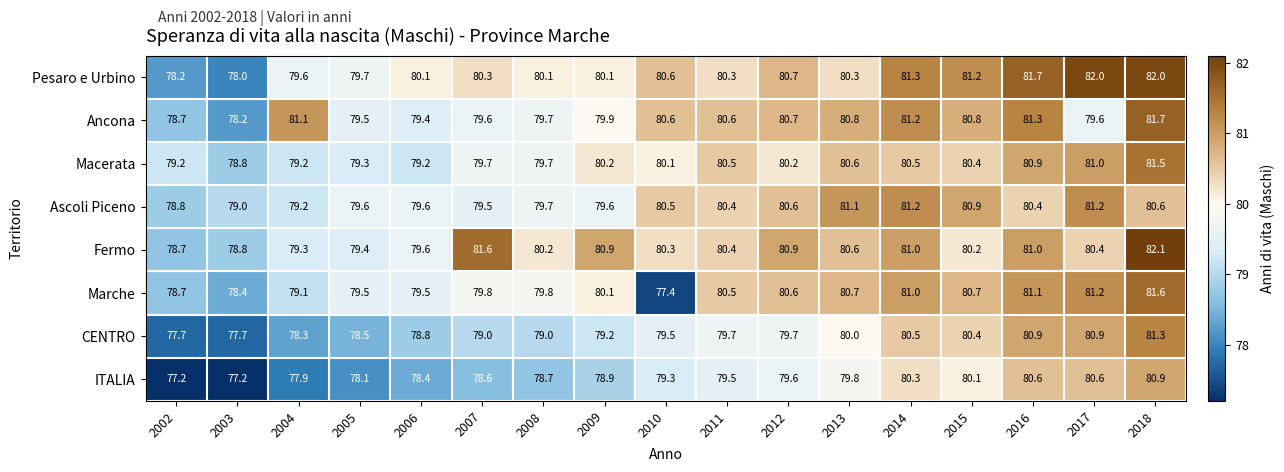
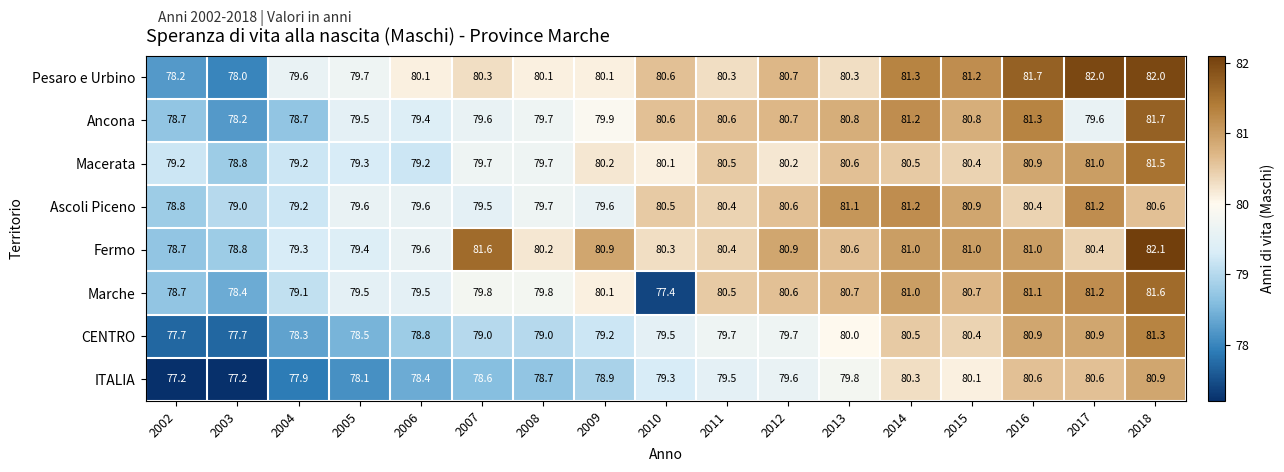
  {
    "Pesaro e Urbino": {
      "2002": 78.2,
      "2003": 78.0,
      "2004": 79.6,
      "2005": 79.7,
      "2006": 80.1,
      "2007": 80.3,
      "2008": 80.1,
      "2009": 80.1,
      "2010": 80.6,
      "2011": 80.3,
      "2012": 80.7,
      "2013": 80.3,
      "2014": 81.3,
      "2015": 81.2,
      "2016": 81.7,
      "2017": 82.0,
      "2018": 82.0
    },
    "Ancona": {
      "2002": 78.7,
      "2003": 78.2,
-     "2004": 81.1,
+     "2004": 78.7,
      "2005": 79.5,
      "2006": 79.4,
      "2007": 79.6,
      "2008": 79.7,
      "2009": 79.9,
      "2010": 80.6,
      "2011": 80.6,
      "2012": 80.7,
      "2013": 80.8,
      "2014": 81.2,
      "2015": 80.8,
      "2016": 81.3,
      "2017": 79.6,
      "2018": 81.7
    },
    "Macerata": {
      "2002": 79.2,
      "2003": 78.8,
      "2004": 79.2,
      "2005": 79.3,
      "2006": 79.2,
      "2007": 79.7,
      "2008": 79.7,
      "2009": 80.2,
      "2010": 80.1,
      "2011": 80.5,
      "2012": 80.2,
      "2013": 80.6,
      "2014": 80.5,
      "2015": 80.4,
      "2016": 80.9,
      "2017": 81.0,
      "2018": 81.5
    },
    "Ascoli Piceno": {
      "2002": 78.8,
      "2003": 79.0,
      "2004": 79.2,
      "2005": 79.6,
      "2006": 79.6,
      "2007": 79.5,
      "2008": 79.7,
      "2009": 79.6,
      "2010": 80.5,
      "2011": 80.4,
      "2012": 80.6,
      "2013": 81.1,
      "2014": 81.2,
      "2015": 80.9,
      "2016": 80.4,
      "2017": 81.2,
      "2018": 80.6
    },
    "Fermo": {
      "2002": 78.7,
      "2003": 78.8,
      "2004": 79.3,
      "2005": 79.4,
      "2006": 79.6,
      "2007": 81.6,
      "2008": 80.2,
      "2009": 80.9,
      "2010": 80.3,
      "2011": 80.4,
      "2012": 80.9,
      "2013": 80.6,
      "2014": 81.0,
-     "2015": 80.2,
+     "2015": 81.0,
      "2016": 81.0,
      "2017": 80.4,
      "2018": 82.1
    },
    "Marche": {
      "2002": 78.7,
      "2003": 78.4,
      "2004": 79.1,
      "2005": 79.5,
      "2006": 79.5,
      "2007": 79.8,
      "2008": 79.8,
      "2009": 80.1,
      "2010": 77.4,
      "2011": 80.5,
      "2012": 80.6,
      "2013": 80.7,
      "2014": 81.0,
      "2015": 80.7,
      "2016": 81.1,
      "2017": 81.2,
      "2018": 81.6
    },
    "CENTRO": {
      "2002": 77.7,
      "2003": 77.7,
      "2004": 78.3,
      "2005": 78.5,
      "2006": 78.8,
      "2007": 79.0,
      "2008": 79.0,
      "2009": 79.2,
      "2010": 79.5,
      "2011": 79.7,
      "2012": 79.7,
      "2013": 80.0,
      "2014": 80.5,
      "2015": 80.4,
      "2016": 80.9,
      "2017": 80.9,
      "2018": 81.3
    },
    "ITALIA": {
      "2002": 77.2,
      "2003": 77.2,
      "2004": 77.9,
      "2005": 78.1,
      "2006": 78.4,
      "2007": 78.6,
      "2008": 78.7,
      "2009": 78.9,
      "2010": 79.3,
      "2011": 79.5,
      "2012": 79.6,
      "2013": 79.8,
      "2014": 80.3,
      "2015": 80.1,
      "2016": 80.6,
      "2017": 80.6,
      "2018": 80.9
    }
  }
